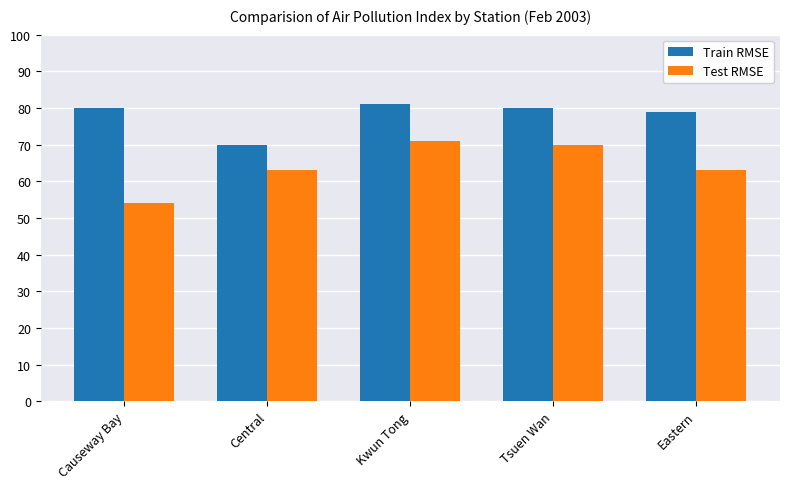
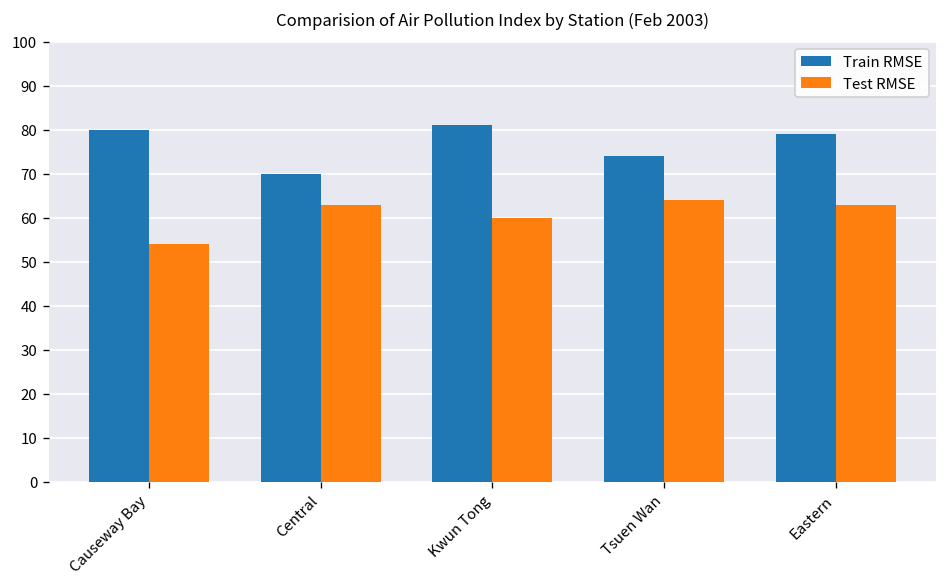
  {
    "Train RMSE": {
      "Causeway Bay": 80,
      "Central": 70,
      "Kwun Tong": 81,
-     "Tsuen Wan": 80,
+     "Tsuen Wan": 74,
      "Eastern": 79
    },
    "Test RMSE": {
      "Causeway Bay": 54,
      "Central": 63,
-     "Kwun Tong": 71,
-     "Tsuen Wan": 70,
+     "Kwun Tong": 60,
+     "Tsuen Wan": 64,
      "Eastern": 63
    }
  }
